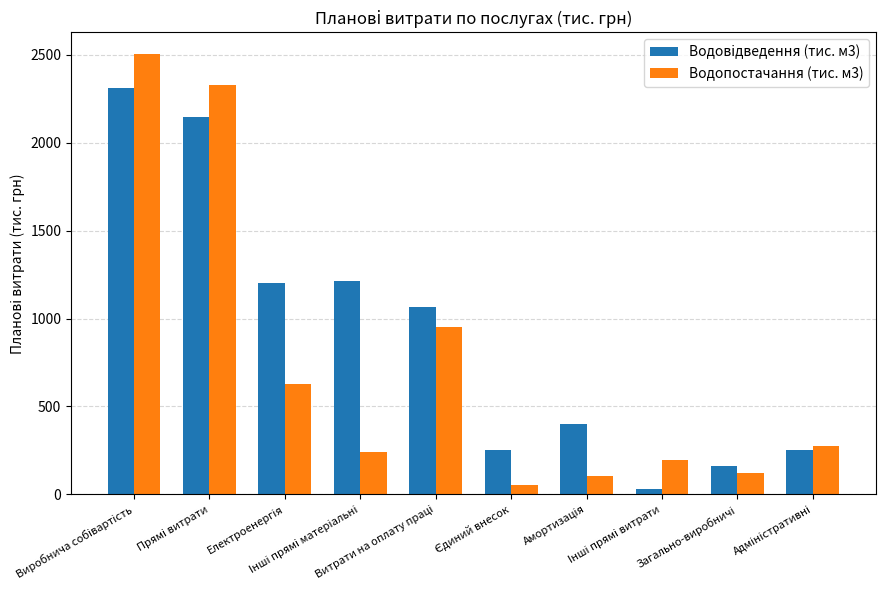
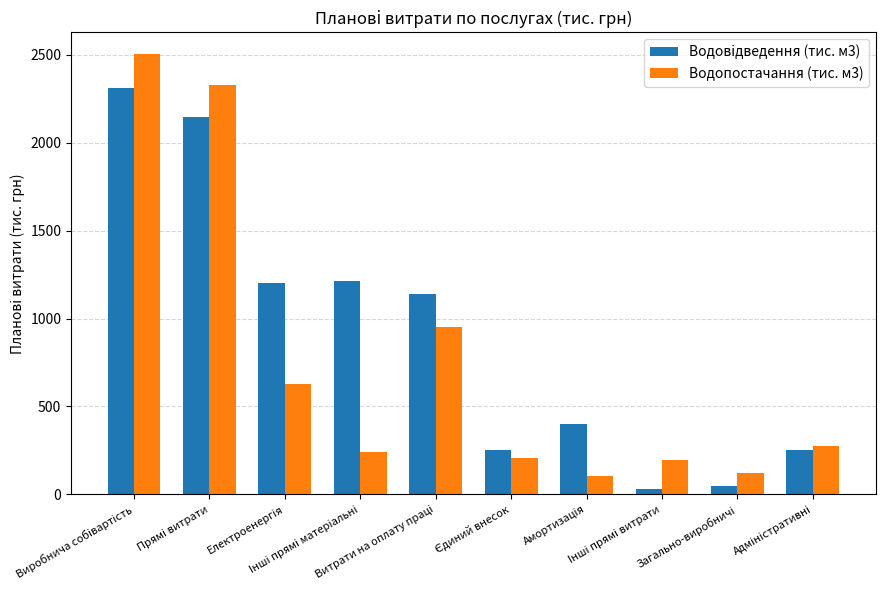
  {
    "Водовідведення (тис. м3)": {
      "Виробнича собівартість": 2310,
      "Прямі витрати": 2150,
      "Електроенергія": 1200,
      "Інші прямі матеріальні": 1210,
-     "Витрати на оплату праці": 1070,
+     "Витрати на оплату праці": 1140,
      "Єдиний внесок": 250,
      "Амортизація": 400,
      "Інші прямі витрати": 30,
-     "Загально-виробничі": 160,
+     "Загально-виробничі": 50,
      "Адміністративні": 250
    },
    "Водопостачання (тис. м3)": {
      "Виробнича собівартість": 2500,
      "Прямі витрати": 2330,
      "Електроенергія": 630,
      "Інші прямі матеріальні": 240,
      "Витрати на оплату праці": 950,
-     "Єдиний внесок": 50,
+     "Єдиний внесок": 210,
      "Амортизація": 100,
      "Інші прямі витрати": 190,
      "Загально-виробничі": 120,
      "Адміністративні": 270
    }
  }
